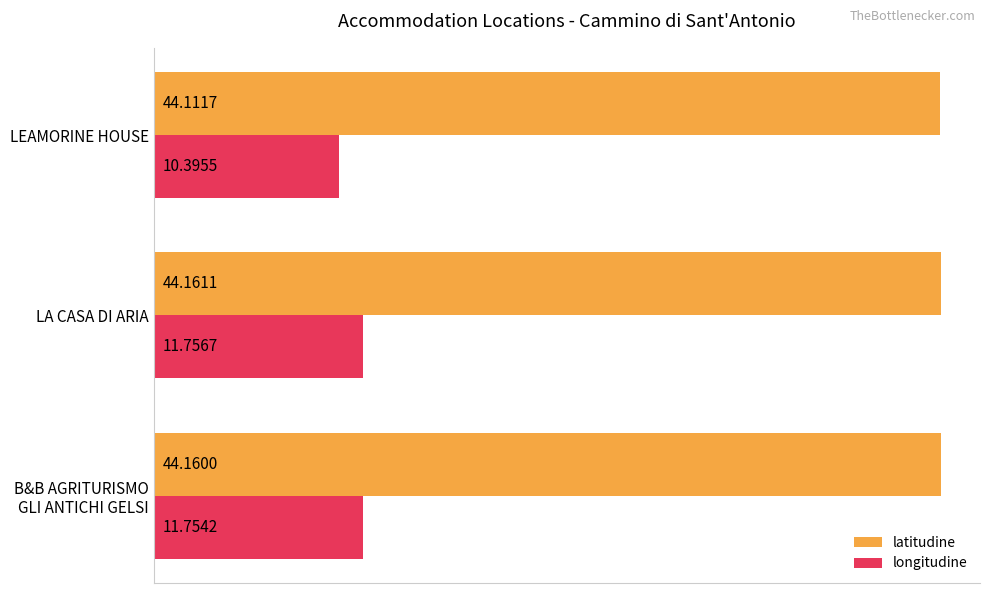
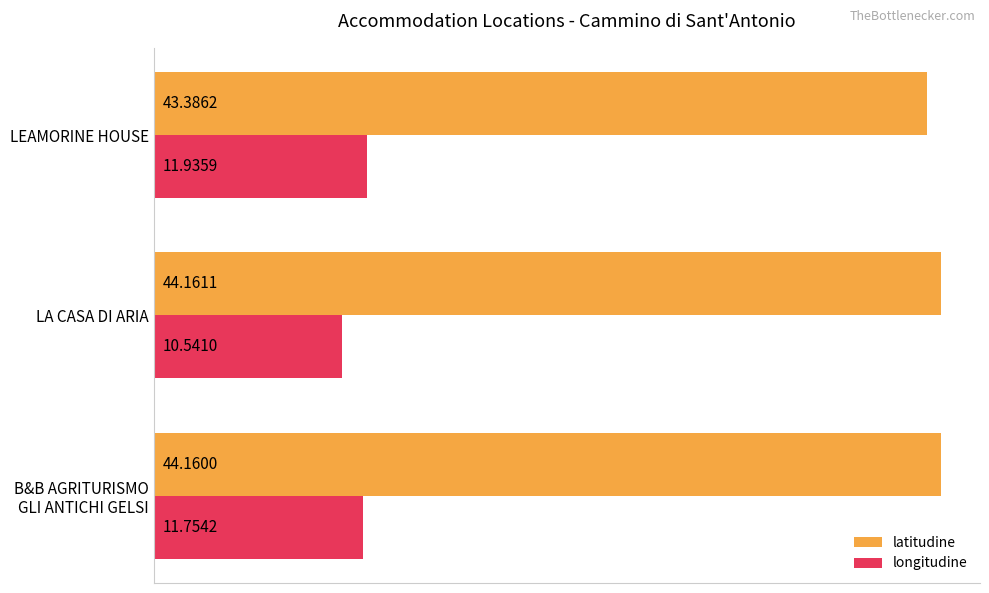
  {
    "latitudine": {
-     "LEAMORINE HOUSE": 44.1117,
+     "LEAMORINE HOUSE": 43.3862,
      "LA CASA DI ARIA": 44.1611,
      "B&B AGRITURISMO GLI ANTICHI GELSI": 44.1600
    },
    "longitudine": {
-     "LEAMORINE HOUSE": 10.3955,
-     "LA CASA DI ARIA": 11.7567,
+     "LEAMORINE HOUSE": 11.9359,
+     "LA CASA DI ARIA": 10.5410,
      "B&B AGRITURISMO GLI ANTICHI GELSI": 11.7542
    }
  }
